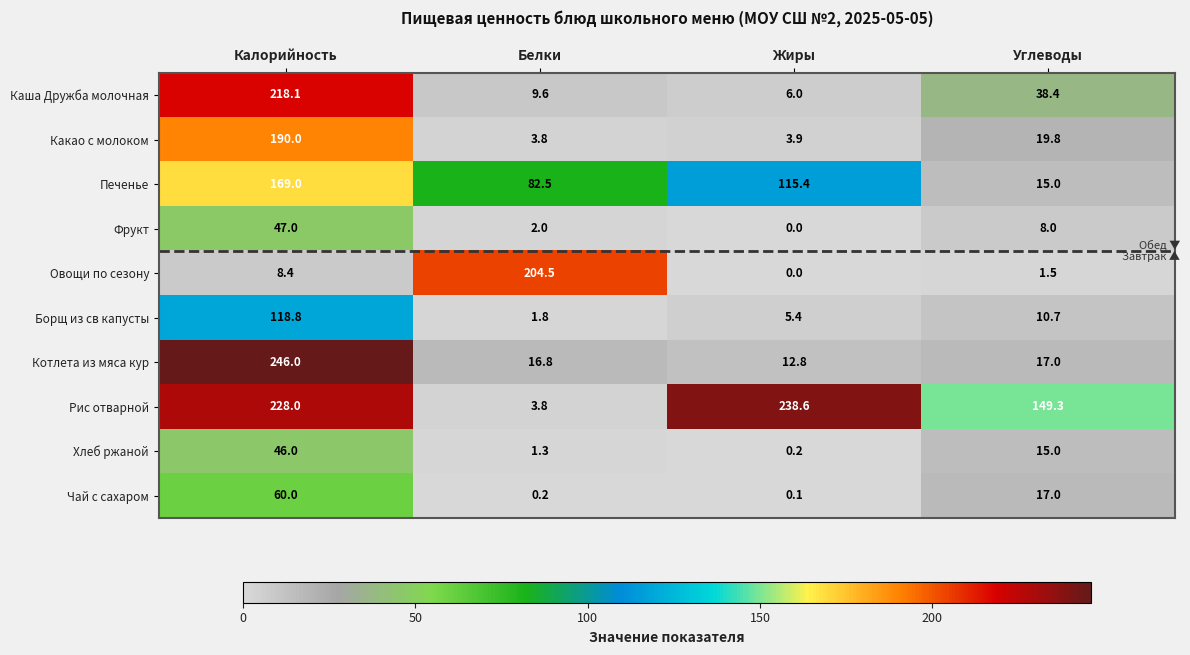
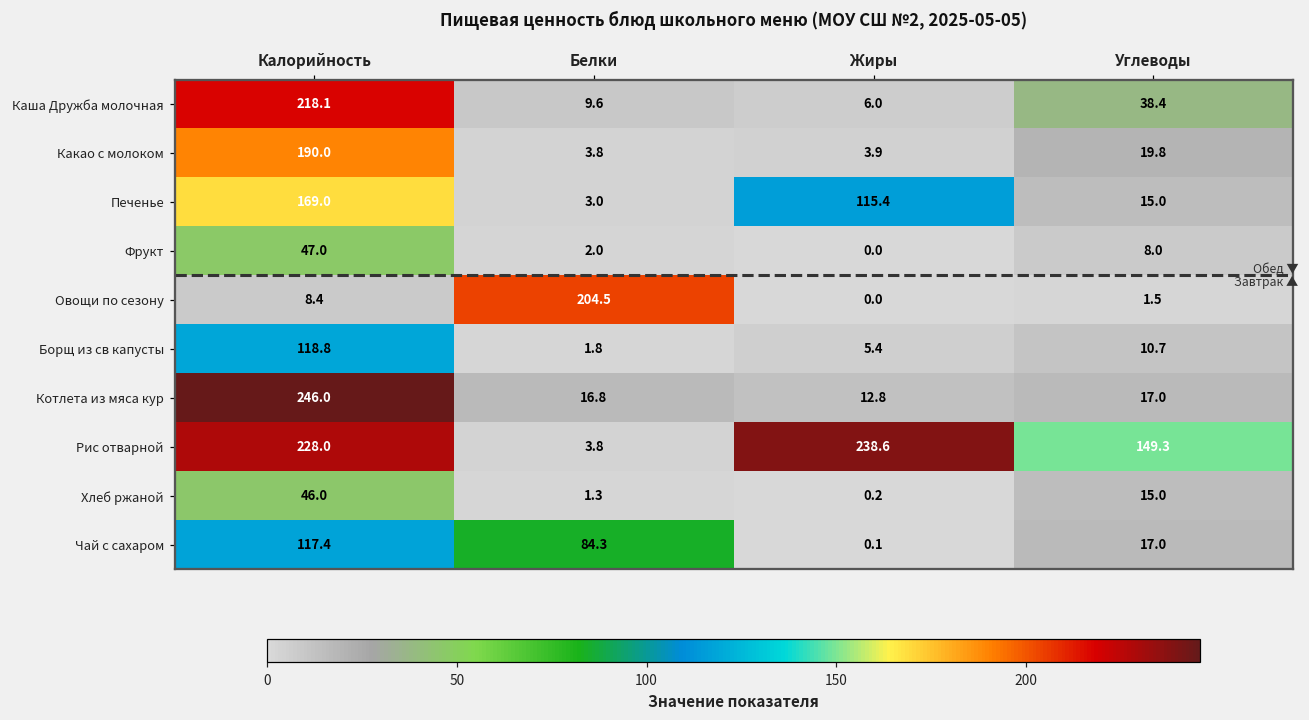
  {
    "Каша Дружба молочная": {
      "Калорийность": 218.1,
      "Белки": 9.6,
      "Жиры": 6.0,
      "Углеводы": 38.4
    },
    "Какао с молоком": {
      "Калорийность": 190.0,
      "Белки": 3.8,
      "Жиры": 3.9,
      "Углеводы": 19.8
    },
    "Печенье": {
      "Калорийность": 169.0,
-     "Белки": 82.5,
+     "Белки": 3.0,
      "Жиры": 115.4,
      "Углеводы": 15.0
    },
    "Фрукт": {
      "Калорийность": 47.0,
      "Белки": 2.0,
      "Жиры": 0.0
    },
    "Овощи по сезону": {
      "Калорийность": 8.4,
      "Белки": 204.5,
      "Жиры": 0.0
    },
    "Борщ из св капусты": {
      "Калорийность": 118.8,
      "Белки": 1.8,
      "Жиры": 5.4,
      "Углеводы": 10.7
    },
    "Котлета из мяса кур": {
      "Калорийность": 246.0,
      "Белки": 16.8,
      "Жиры": 12.8,
      "Углеводы": 17.0
    },
    "Рис отварной": {
      "Калорийность": 228.0,
      "Белки": 3.8,
      "Жиры": 238.6,
      "Углеводы": 149.3
    },
    "Хлеб ржаной": {
      "Калорийность": 46.0,
      "Белки": 1.3,
      "Жиры": 0.2,
      "Углеводы": 15.0
    },
    "Чай с сахаром": {
-     "Калорийность": 60.0,
-     "Белки": 0.2,
+     "Калорийность": 117.4,
+     "Белки": 84.3,
      "Жиры": 0.1,
      "Углеводы": 17.0
    }
  }
